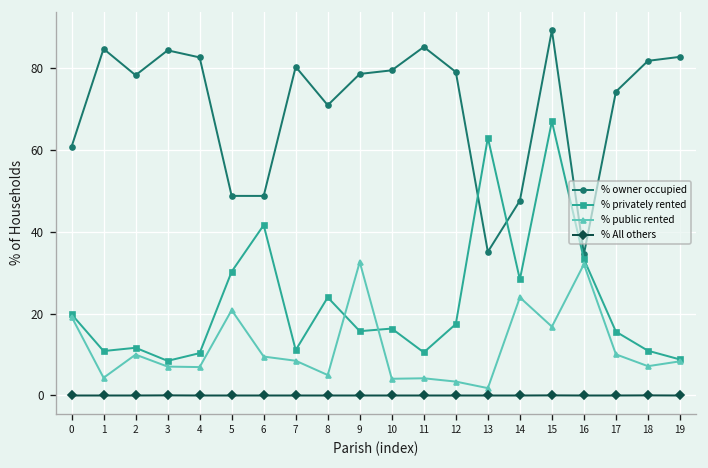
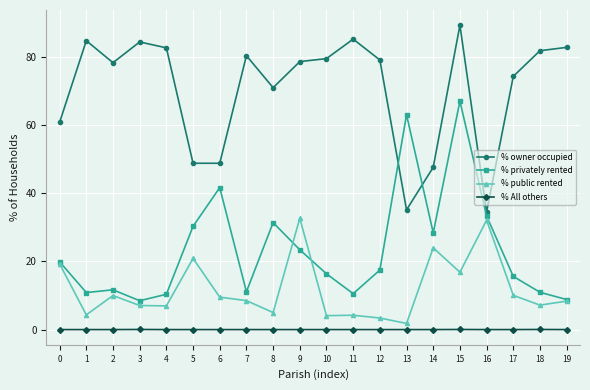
  {
    "% privately rented": {
      "1": 11,
      "2": 12,
      "3": 8,
      "4": 10,
      "5": 30,
      "6": 42,
      "7": 11,
-     "8": 24,
-     "9": 16,
+     "8": 31,
+     "9": 23,
      "10": 16,
      "11": 11,
      "12": 17,
      "13": 63,
      "14": 28,
      "15": 67,
      "16": 33,
      "17": 16,
      "18": 11
    },
    "% public rented": {
      "1": 4,
      "2": 10,
      "3": 7,
      "4": 7,
      "5": 21,
      "6": 10,
      "7": 9,
      "8": 5,
      "9": 33,
      "10": 4,
      "11": 4,
      "12": 3,
      "13": 2,
      "14": 24,
      "15": 17,
      "16": 32,
      "17": 10,
      "18": 7
    }
  }
